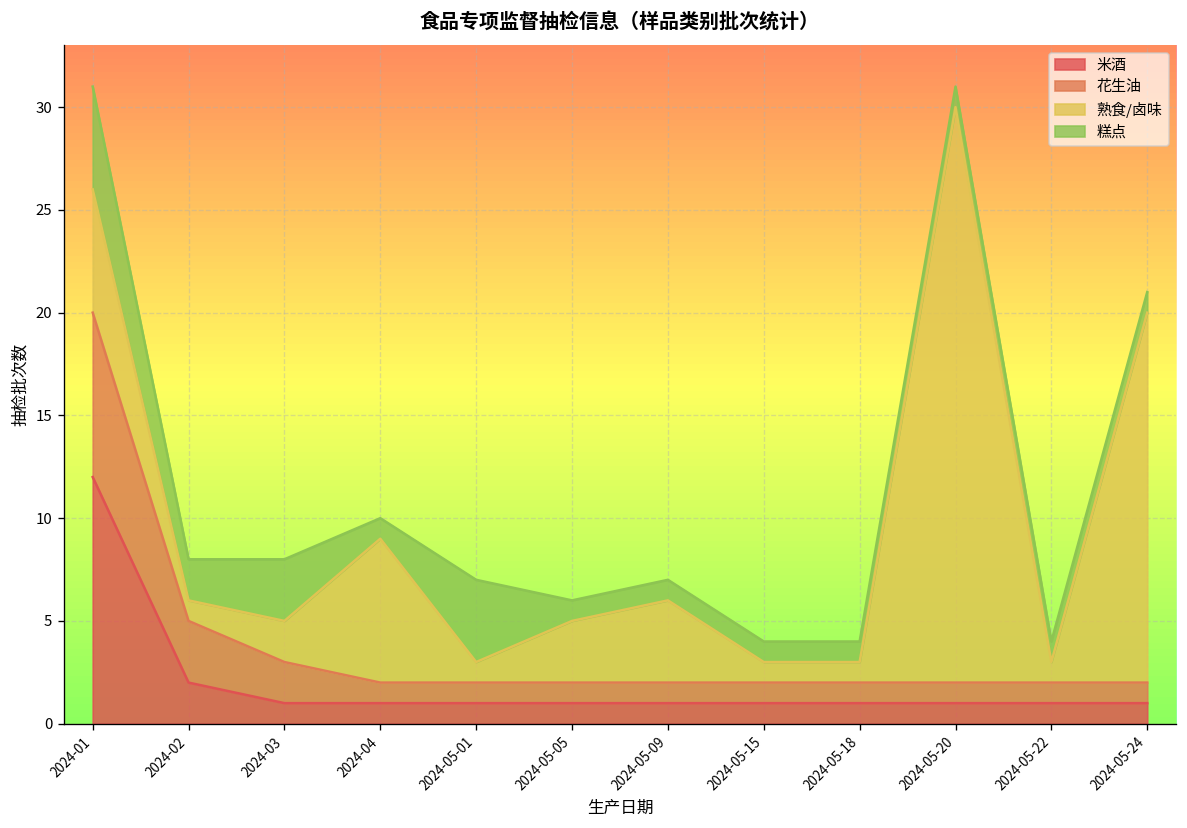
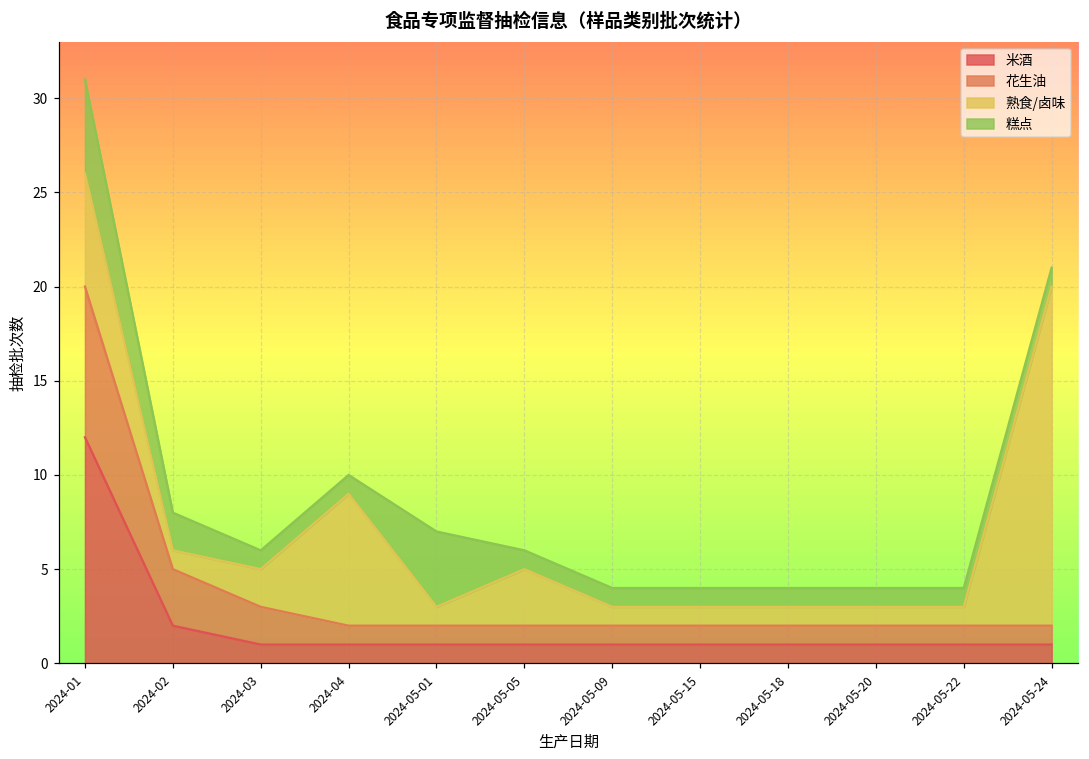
  {
    "熟食/卤味": {
      "2024-01": 6,
      "2024-02": 1,
      "2024-03": 2,
      "2024-04": 7,
      "2024-05-01": 1,
      "2024-05-05": 3,
-     "2024-05-09": 4,
+     "2024-05-09": 1,
      "2024-05-15": 1,
      "2024-05-18": 1,
-     "2024-05-20": 28,
+     "2024-05-20": 1,
      "2024-05-22": 1,
      "2024-05-24": 18
    },
    "糕点": {
      "2024-01": 5,
      "2024-02": 2,
-     "2024-03": 3,
+     "2024-03": 1,
      "2024-04": 1,
      "2024-05-01": 4,
      "2024-05-05": 1,
      "2024-05-09": 1,
      "2024-05-15": 1,
      "2024-05-18": 1,
      "2024-05-20": 1,
      "2024-05-22": 1,
      "2024-05-24": 1
    }
  }
